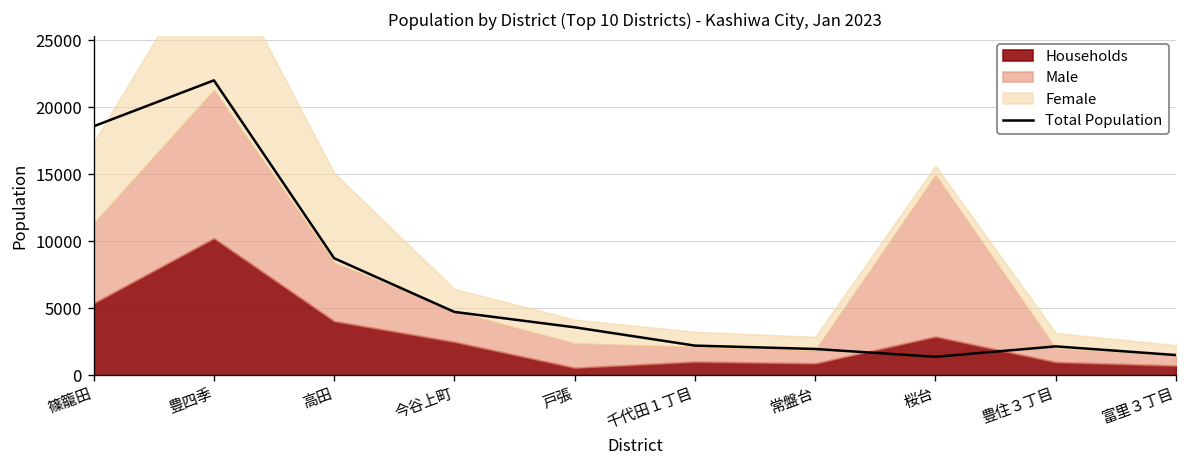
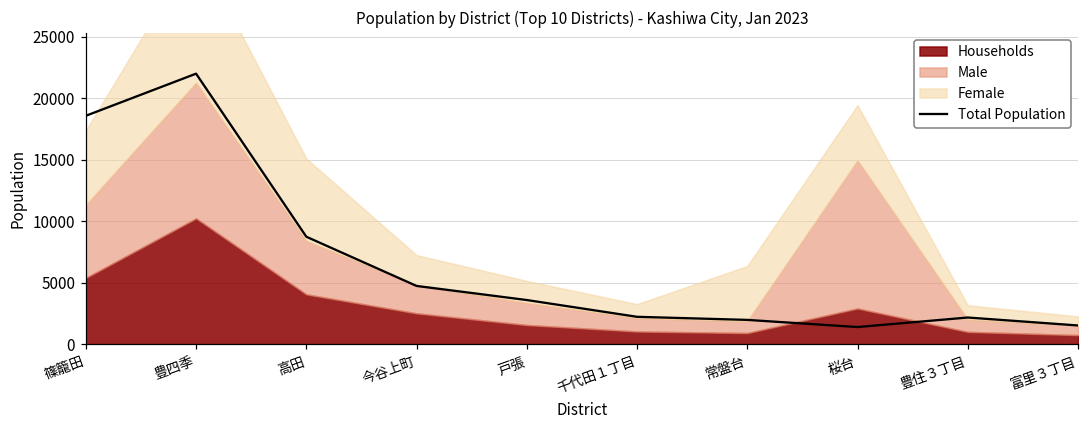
  {
    "Total Population": {
      "篠籠田": 18600,
      "豊四季": 22000,
      "高田": 8700,
      "桜台": 1400
    },
    "Households": {
      "篠籠田": 5400,
      "豊四季": 10200,
      "高田": 4100,
      "今谷上町": 2500,
-     "戸張": 600,
+     "戸張": 1600,
      "千代田１丁目": 1000,
      "常盤台": 900,
      "桜台": 2900,
      "豊住３丁目": 1000,
      "富里３丁目": 700
    },
    "Male": {
      "篠籠田": 5900,
      "豊四季": 11000,
      "高田": 4400,
      "桜台": 12000
    },
    "Female": {
      "篠籠田": 6100,
      "高田": 6700,
-     "今谷上町": 1700,
+     "今谷上町": 2500,
      "戸張": 1800,
      "千代田１丁目": 1100,
-     "常盤台": 1000,
-     "桜台": 700,
+     "常盤台": 4500,
+     "桜台": 4500,
      "豊住３丁目": 1200,
      "富里３丁目": 700
    }
  }
